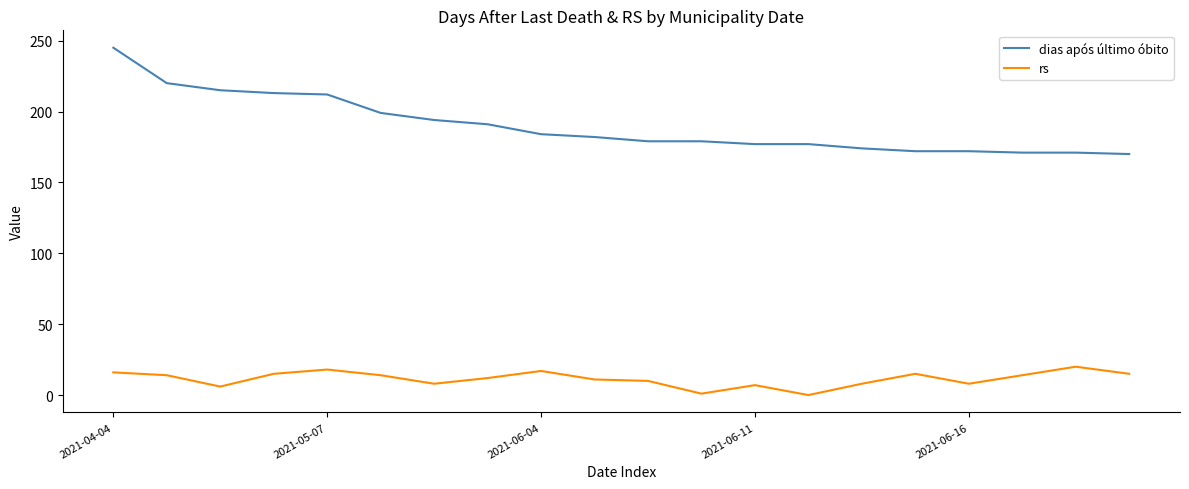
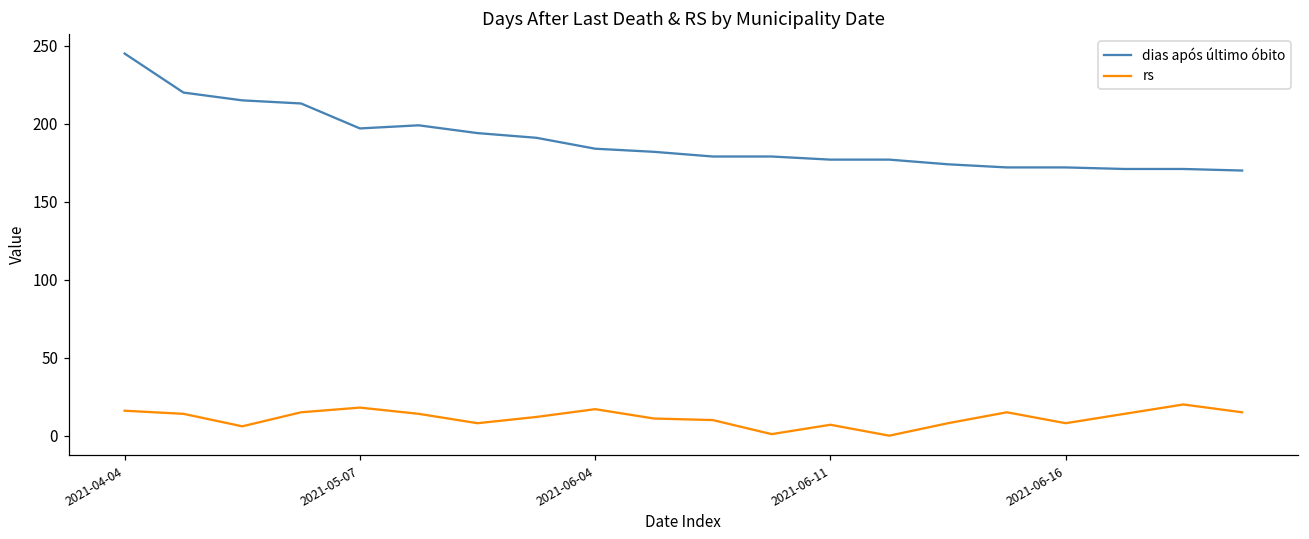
  {
    "dias após último óbito": {
      "2021-04-04": 245,
-     "2021-05-07": 212,
+     "2021-05-07": 197,
      "2021-06-04": 184
    },
    "rs": {
      "2021-04-04": 16,
      "2021-05-07": 18,
      "2021-06-04": 17
    }
  }
